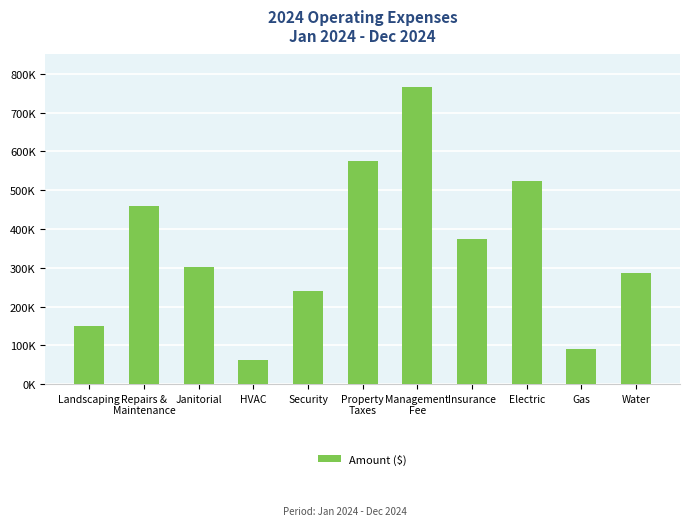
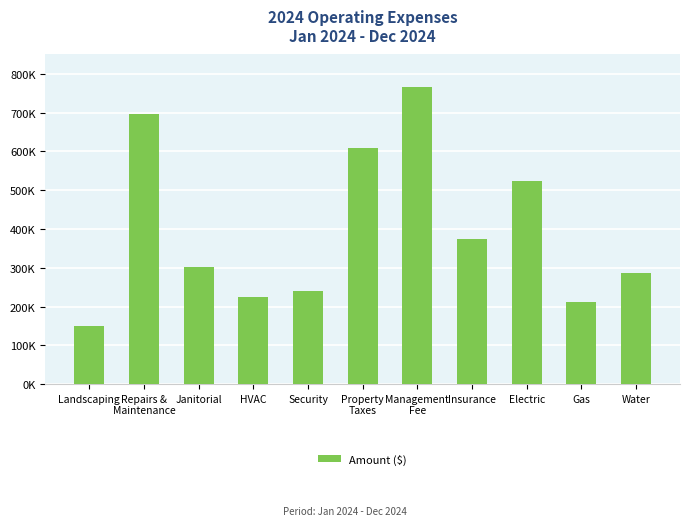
  {
    "Landscaping": 150000,
-   "Repairs & Maintenance": 460000,
+   "Repairs & Maintenance": 700000,
    "Janitorial": 300000,
-   "HVAC": 60000,
+   "HVAC": 230000,
    "Security": 240000,
-   "Property Taxes": 580000,
+   "Property Taxes": 610000,
    "Management Fee": 770000,
    "Insurance": 380000,
    "Electric": 530000,
-   "Gas": 90000,
+   "Gas": 210000,
    "Water": 290000
  }
